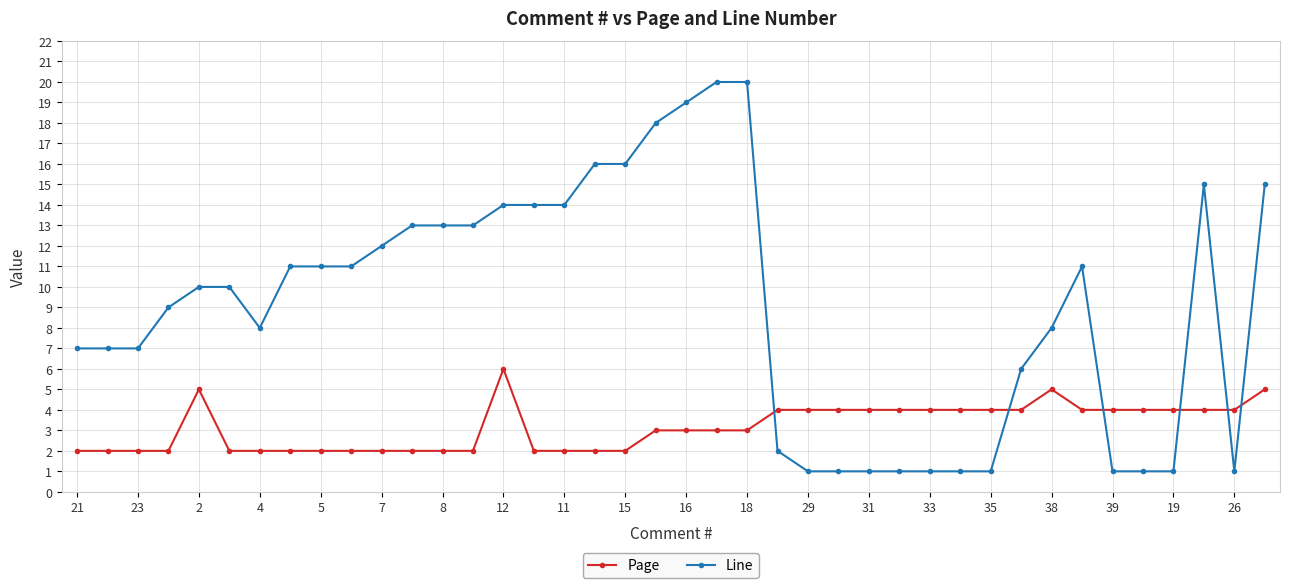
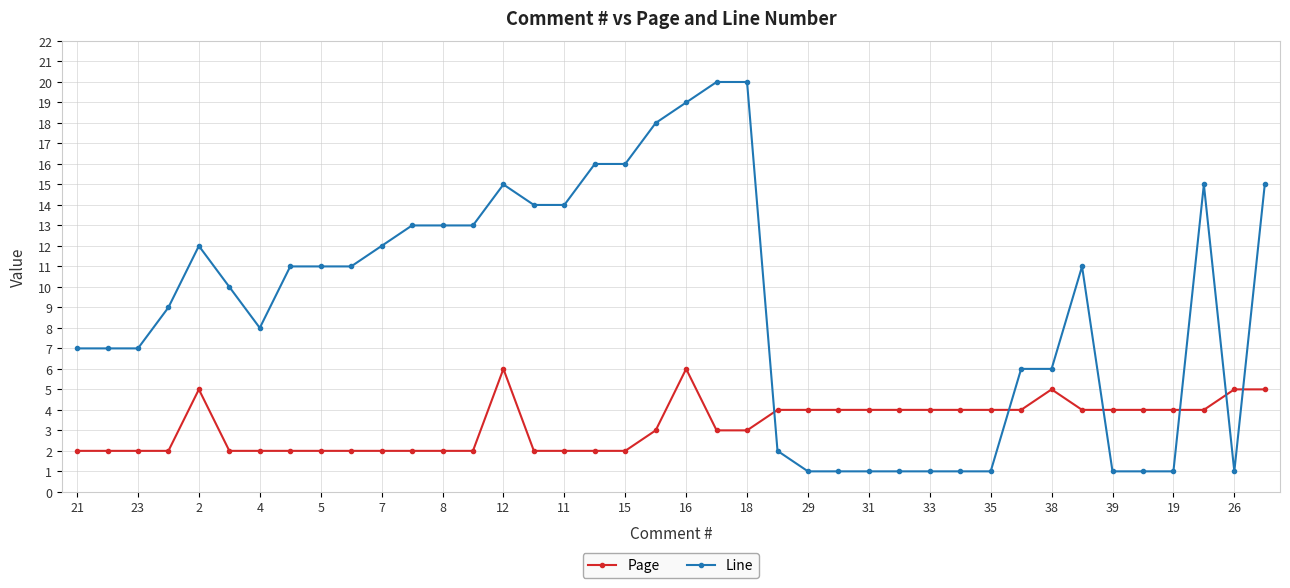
  {
    "Page": {
      "2": 5,
      "4": 2,
      "8": 2,
      "12": 6,
-     "16": 3,
+     "16": 6,
      "18": 3,
      "38": 5,
-     "26": 4
+     "26": 5
    },
    "Line": {
-     "2": 10,
+     "2": 12,
      "4": 8,
      "8": 13,
-     "12": 14,
+     "12": 15,
      "16": 19,
      "18": 20,
-     "38": 8,
+     "38": 6,
      "26": 1
    }
  }
